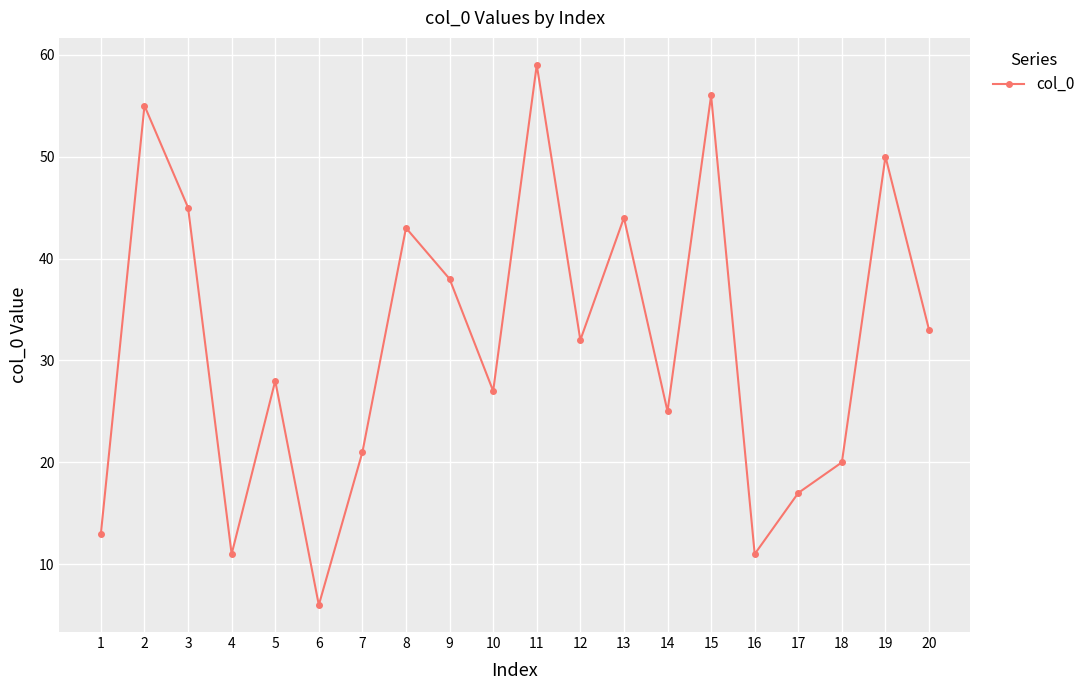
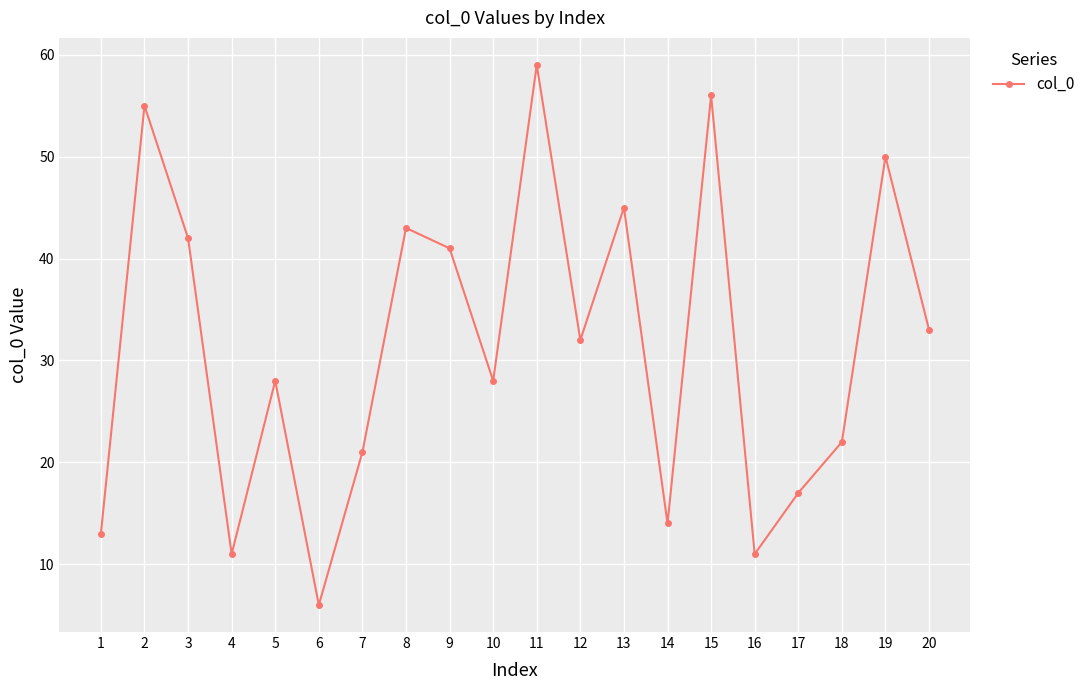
  {
    "1": 13,
    "2": 55,
-   "3": 45,
+   "3": 42,
    "4": 11,
    "5": 28,
    "6": 6,
    "7": 21,
    "8": 43,
-   "9": 38,
-   "10": 27,
+   "9": 41,
+   "10": 28,
    "11": 59,
    "12": 32,
-   "13": 44,
-   "14": 25,
+   "13": 45,
+   "14": 14,
    "15": 56,
    "16": 11,
    "17": 17,
-   "18": 20,
+   "18": 22,
    "19": 50,
    "20": 33
  }
